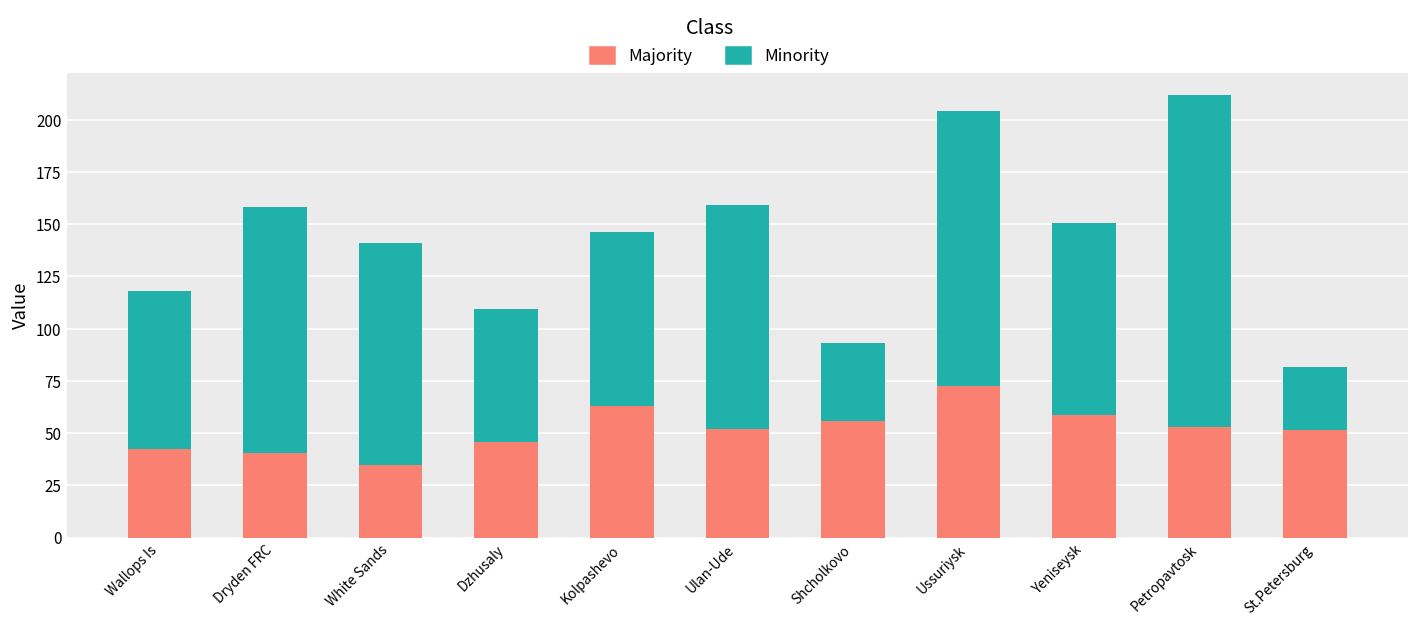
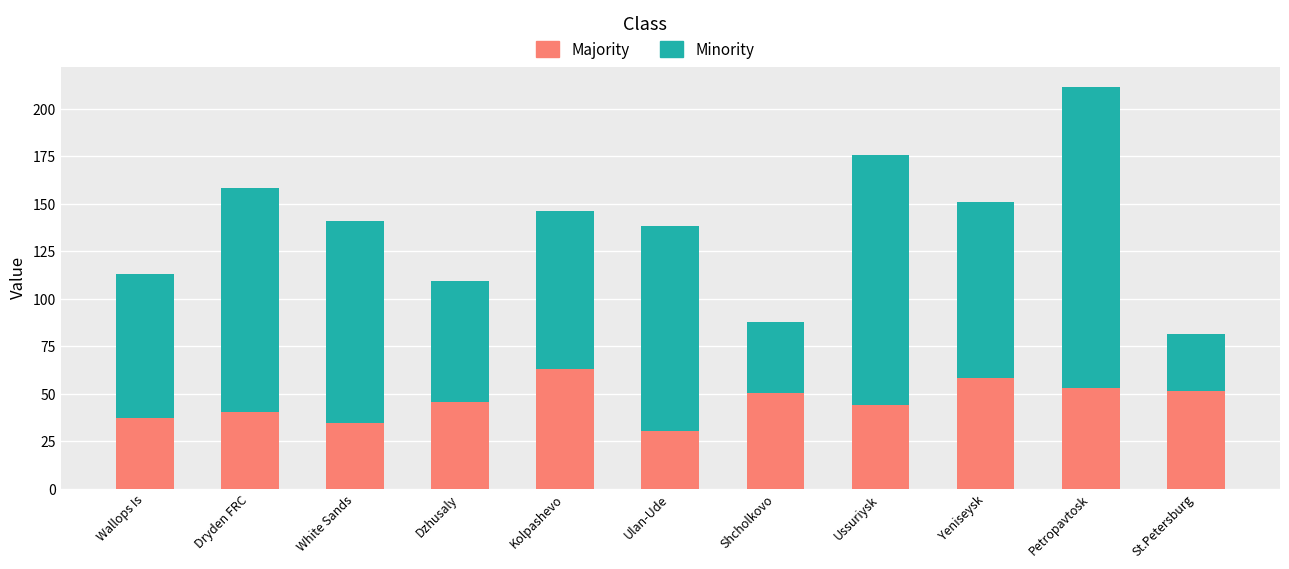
  {
    "Majority": {
-     "Wallops Is": 43,
+     "Wallops Is": 37,
      "Dryden FRC": 41,
      "White Sands": 35,
      "Dzhusaly": 46,
      "Kolpashevo": 63,
-     "Ulan-Ude": 52,
-     "Shcholkovo": 56,
-     "Ussuriysk": 73,
+     "Ulan-Ude": 31,
+     "Shcholkovo": 50,
+     "Ussuriysk": 44,
      "Yeniseysk": 59,
      "Petropavtosk": 53,
      "St.Petersburg": 52
    },
    "Minority": {
      "Wallops Is": 76,
      "Dryden FRC": 118,
      "White Sands": 106,
      "Dzhusaly": 63,
      "Kolpashevo": 83,
      "Ulan-Ude": 108,
      "Shcholkovo": 38,
      "Ussuriysk": 132,
      "Yeniseysk": 92,
      "Petropavtosk": 159,
      "St.Petersburg": 30
    }
  }
